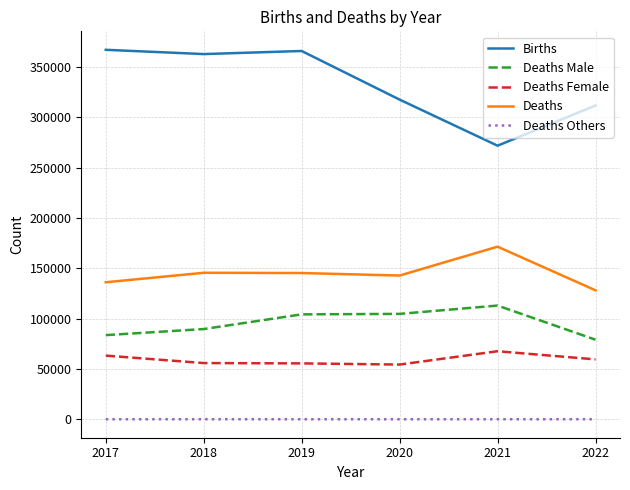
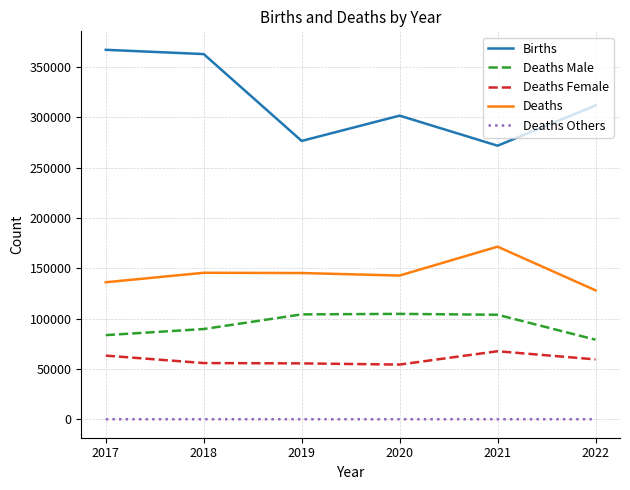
  {
    "Births": {
      "2017": 367000,
      "2018": 363000,
-     "2019": 366000,
-     "2020": 318000,
+     "2019": 277000,
+     "2020": 302000,
      "2021": 272000
    },
    "Deaths Male": {
      "2017": 84000,
      "2018": 90000,
      "2019": 104000,
      "2020": 105000,
-     "2021": 113000,
+     "2021": 104000,
      "2022": 79000
    },
    "Deaths Female": {
      "2017": 63000,
      "2018": 56000,
      "2019": 56000,
      "2020": 54000,
      "2021": 68000,
      "2022": 59000
    },
    "Deaths": {
      "2017": 136000,
      "2018": 146000,
      "2019": 145000,
      "2020": 143000,
      "2021": 171000,
      "2022": 128000
    },
    "Deaths Others": {
      "2017": 0,
      "2018": 0,
      "2019": 0,
      "2020": 0,
      "2021": 0,
      "2022": 0
    }
  }
